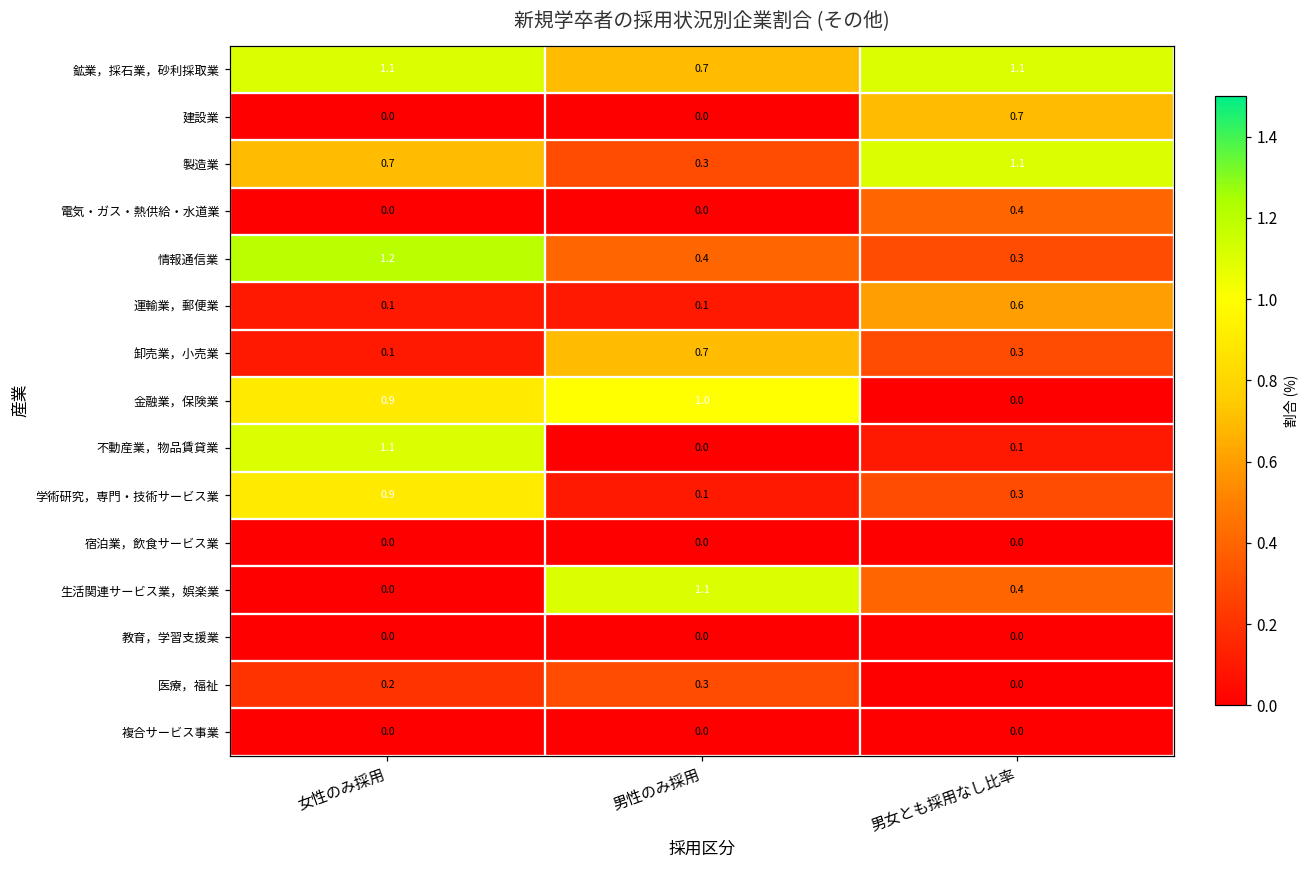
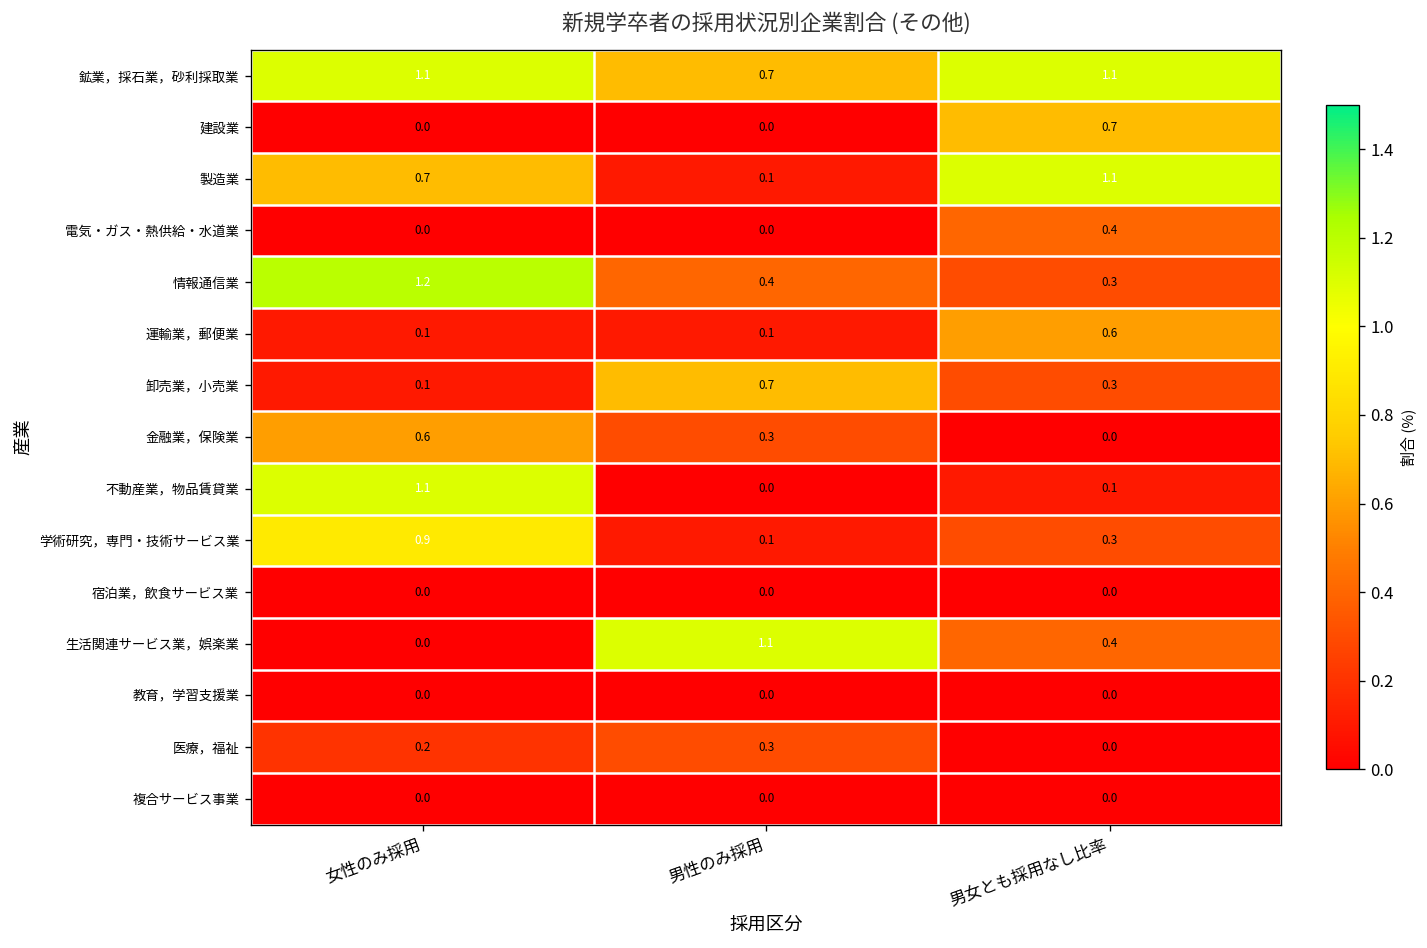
  {
    "鉱業，採石業，砂利採取業": {
      "女性のみ採用": 1.1,
      "男性のみ採用": 0.7,
      "男女とも採用なし比率": 1.1
    },
    "建設業": {
      "女性のみ採用": 0.0,
      "男性のみ採用": 0.0,
      "男女とも採用なし比率": 0.7
    },
    "製造業": {
      "女性のみ採用": 0.7,
-     "男性のみ採用": 0.3,
+     "男性のみ採用": 0.1,
      "男女とも採用なし比率": 1.1
    },
    "電気・ガス・熱供給・水道業": {
      "女性のみ採用": 0.0,
      "男性のみ採用": 0.0,
      "男女とも採用なし比率": 0.4
    },
    "情報通信業": {
      "女性のみ採用": 1.2,
      "男性のみ採用": 0.4,
      "男女とも採用なし比率": 0.3
    },
    "運輸業，郵便業": {
      "女性のみ採用": 0.1,
      "男性のみ採用": 0.1,
      "男女とも採用なし比率": 0.6
    },
    "卸売業，小売業": {
      "女性のみ採用": 0.1,
      "男性のみ採用": 0.7,
      "男女とも採用なし比率": 0.3
    },
    "金融業，保険業": {
-     "女性のみ採用": 0.9,
-     "男性のみ採用": 1.0,
+     "女性のみ採用": 0.6,
+     "男性のみ採用": 0.3,
      "男女とも採用なし比率": 0.0
    },
    "不動産業，物品賃貸業": {
      "女性のみ採用": 1.1,
      "男性のみ採用": 0.0,
      "男女とも採用なし比率": 0.1
    },
    "学術研究，専門・技術サービス業": {
      "女性のみ採用": 0.9,
      "男性のみ採用": 0.1,
      "男女とも採用なし比率": 0.3
    },
    "宿泊業，飲食サービス業": {
      "女性のみ採用": 0.0,
      "男性のみ採用": 0.0,
      "男女とも採用なし比率": 0.0
    },
    "生活関連サービス業，娯楽業": {
      "女性のみ採用": 0.0,
      "男性のみ採用": 1.1,
      "男女とも採用なし比率": 0.4
    },
    "教育，学習支援業": {
      "女性のみ採用": 0.0,
      "男性のみ採用": 0.0,
      "男女とも採用なし比率": 0.0
    },
    "医療，福祉": {
      "女性のみ採用": 0.2,
      "男性のみ採用": 0.3,
      "男女とも採用なし比率": 0.0
    },
    "複合サービス事業": {
      "女性のみ採用": 0.0,
      "男性のみ採用": 0.0,
      "男女とも採用なし比率": 0.0
    }
  }
